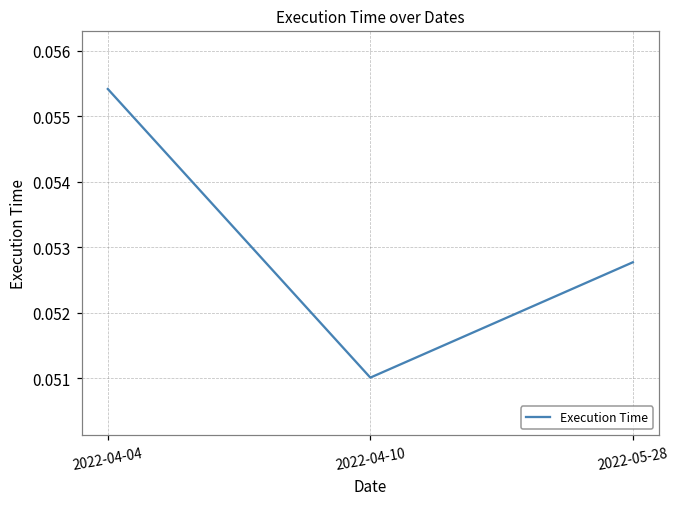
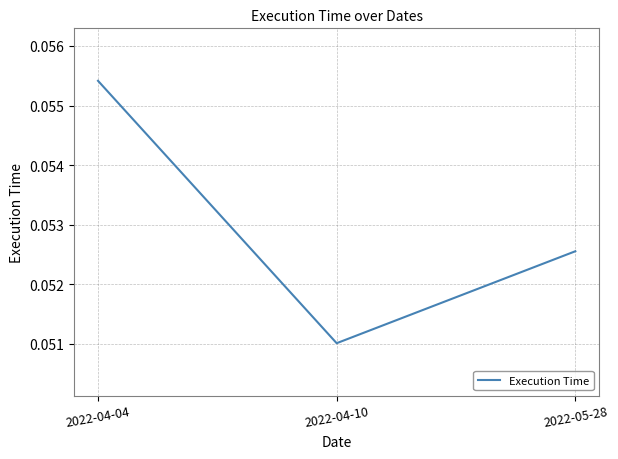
  {
    "2022-04-04": 0.0554,
    "2022-04-10": 0.0510,
-   "2022-05-28": 0.0528
+   "2022-05-28": 0.0526
  }
